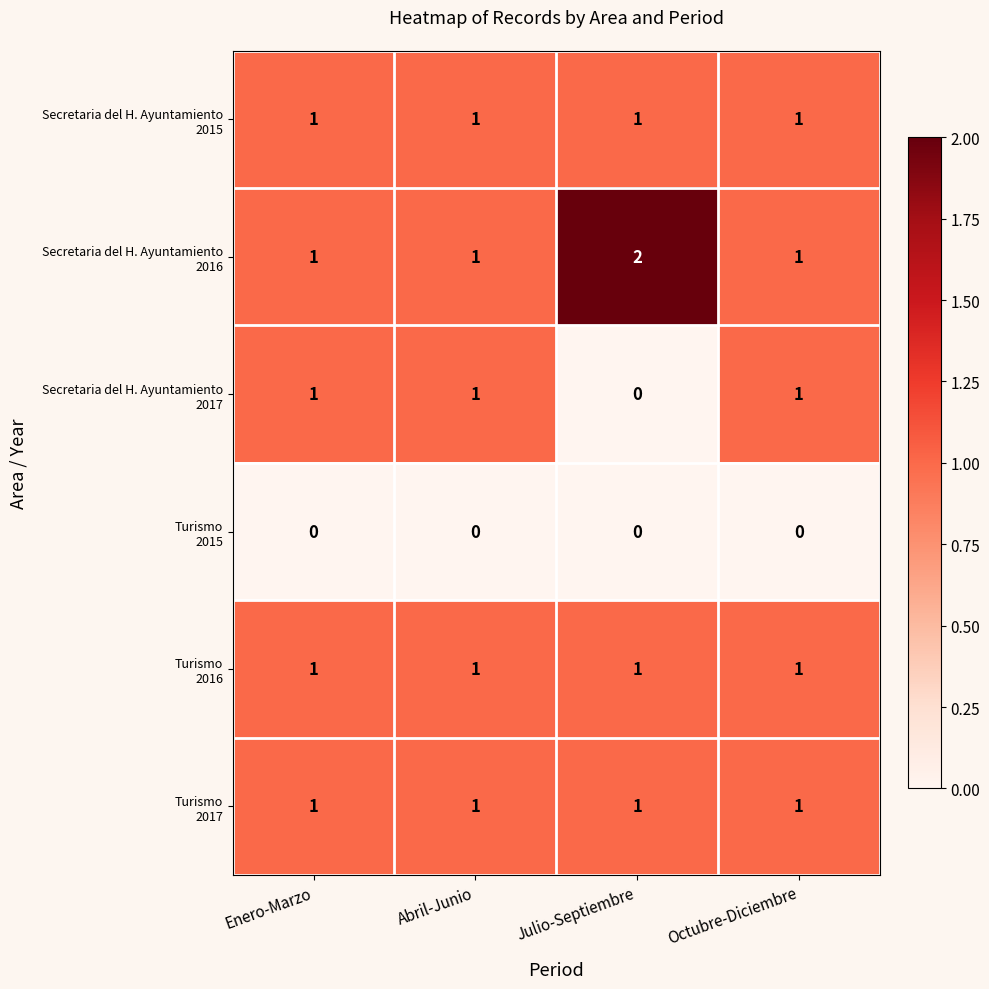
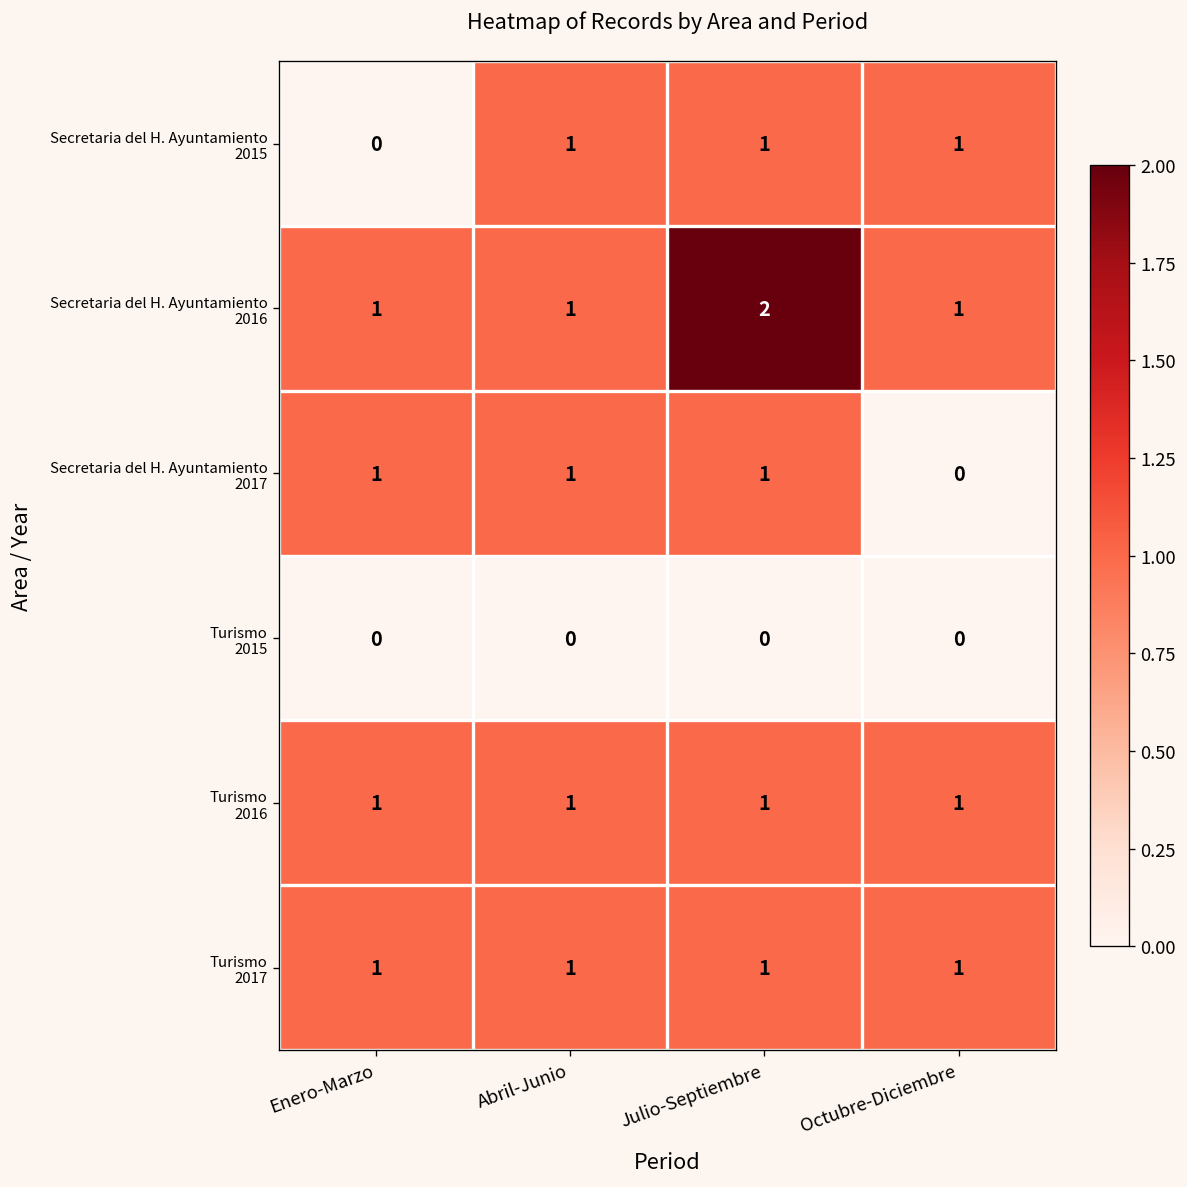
  {
    "Secretaria del H. Ayuntamiento 2015": {
-     "Enero-Marzo": 1,
+     "Enero-Marzo": 0,
      "Abril-Junio": 1,
      "Julio-Septiembre": 1,
      "Octubre-Diciembre": 1
    },
    "Secretaria del H. Ayuntamiento 2016": {
      "Enero-Marzo": 1,
      "Abril-Junio": 1,
      "Julio-Septiembre": 2,
      "Octubre-Diciembre": 1
    },
    "Secretaria del H. Ayuntamiento 2017": {
      "Enero-Marzo": 1,
      "Abril-Junio": 1,
-     "Julio-Septiembre": 0,
-     "Octubre-Diciembre": 1
+     "Julio-Septiembre": 1,
+     "Octubre-Diciembre": 0
    },
    "Turismo 2015": {
      "Enero-Marzo": 0,
      "Abril-Junio": 0,
      "Julio-Septiembre": 0,
      "Octubre-Diciembre": 0
    },
    "Turismo 2016": {
      "Enero-Marzo": 1,
      "Abril-Junio": 1,
      "Julio-Septiembre": 1,
      "Octubre-Diciembre": 1
    },
    "Turismo 2017": {
      "Enero-Marzo": 1,
      "Abril-Junio": 1,
      "Julio-Septiembre": 1,
      "Octubre-Diciembre": 1
    }
  }
